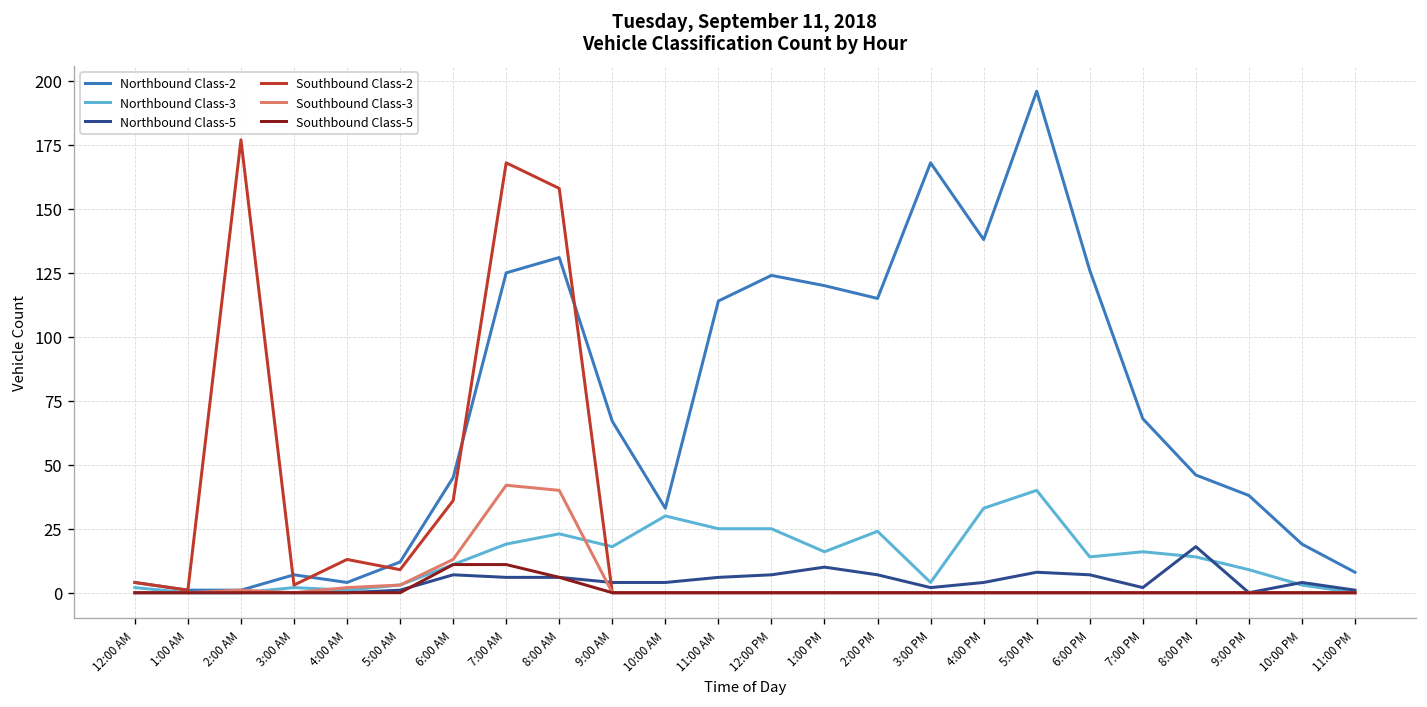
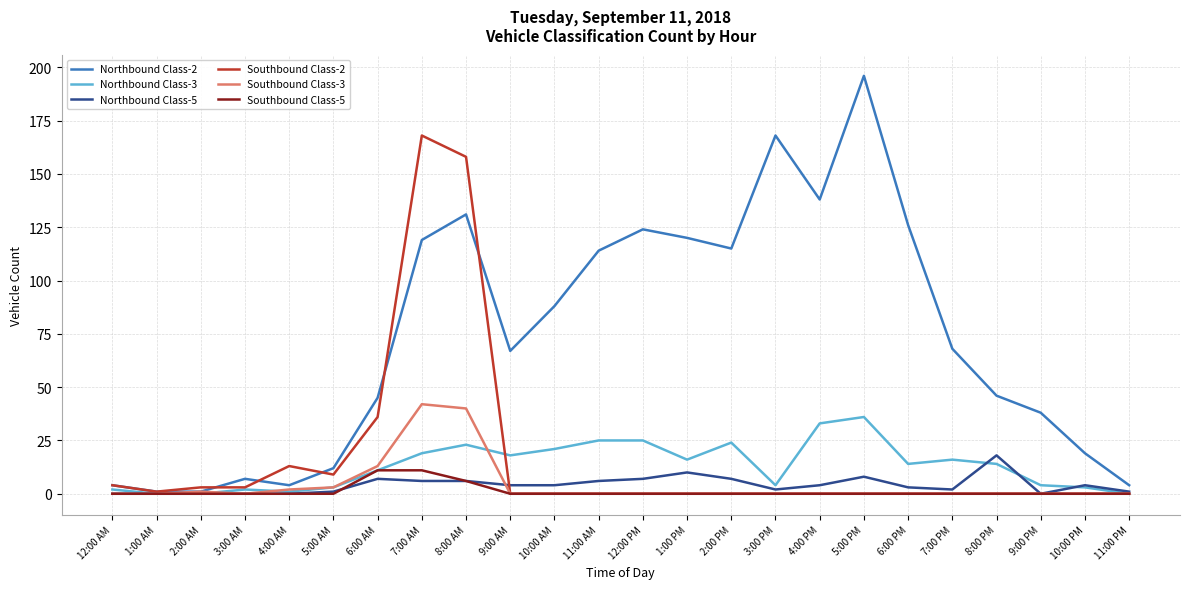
  {
    "Northbound Class-2": {
      "3:00 AM": 7,
      "4:00 AM": 4,
      "5:00 AM": 12,
      "6:00 AM": 45,
-     "7:00 AM": 125,
+     "7:00 AM": 119,
      "8:00 AM": 131,
      "9:00 AM": 67,
-     "10:00 AM": 33,
+     "10:00 AM": 88,
      "11:00 AM": 114,
      "12:00 PM": 124,
      "1:00 PM": 120,
      "2:00 PM": 115,
      "3:00 PM": 168,
      "4:00 PM": 138,
      "5:00 PM": 196,
      "6:00 PM": 126,
      "7:00 PM": 68,
      "8:00 PM": 46,
      "9:00 PM": 38,
      "10:00 PM": 19,
-     "11:00 PM": 8
+     "11:00 PM": 4
    },
    "Northbound Class-3": {
      "12:00 AM": 2,
      "7:00 AM": 19,
      "8:00 AM": 23,
      "9:00 AM": 18,
-     "10:00 AM": 30,
+     "10:00 AM": 21,
      "11:00 AM": 25,
      "12:00 PM": 25,
      "1:00 PM": 16,
      "2:00 PM": 24,
      "3:00 PM": 4,
      "4:00 PM": 33,
-     "5:00 PM": 40,
+     "5:00 PM": 36,
      "6:00 PM": 14,
      "7:00 PM": 16,
      "8:00 PM": 14,
-     "9:00 PM": 9
+     "9:00 PM": 4
    },
    "Northbound Class-5": {
      "6:00 AM": 7,
      "7:00 AM": 6,
      "9:00 AM": 4,
      "10:00 AM": 4,
      "11:00 AM": 6,
      "12:00 PM": 7,
      "1:00 PM": 10,
      "2:00 PM": 7,
      "3:00 PM": 2,
      "4:00 PM": 4,
      "5:00 PM": 8,
-     "6:00 PM": 7,
+     "6:00 PM": 3,
      "7:00 PM": 2,
      "8:00 PM": 18
    },
    "Southbound Class-2": {
-     "2:00 AM": 177,
+     "2:00 AM": 3,
      "4:00 AM": 13,
      "5:00 AM": 9,
      "6:00 AM": 36,
      "7:00 AM": 168,
      "8:00 AM": 158
    },
    "Southbound Class-3": {
      "6:00 AM": 13,
      "7:00 AM": 42,
      "8:00 AM": 40
    },
    "Southbound Class-5": {
      "7:00 AM": 11
    }
  }
